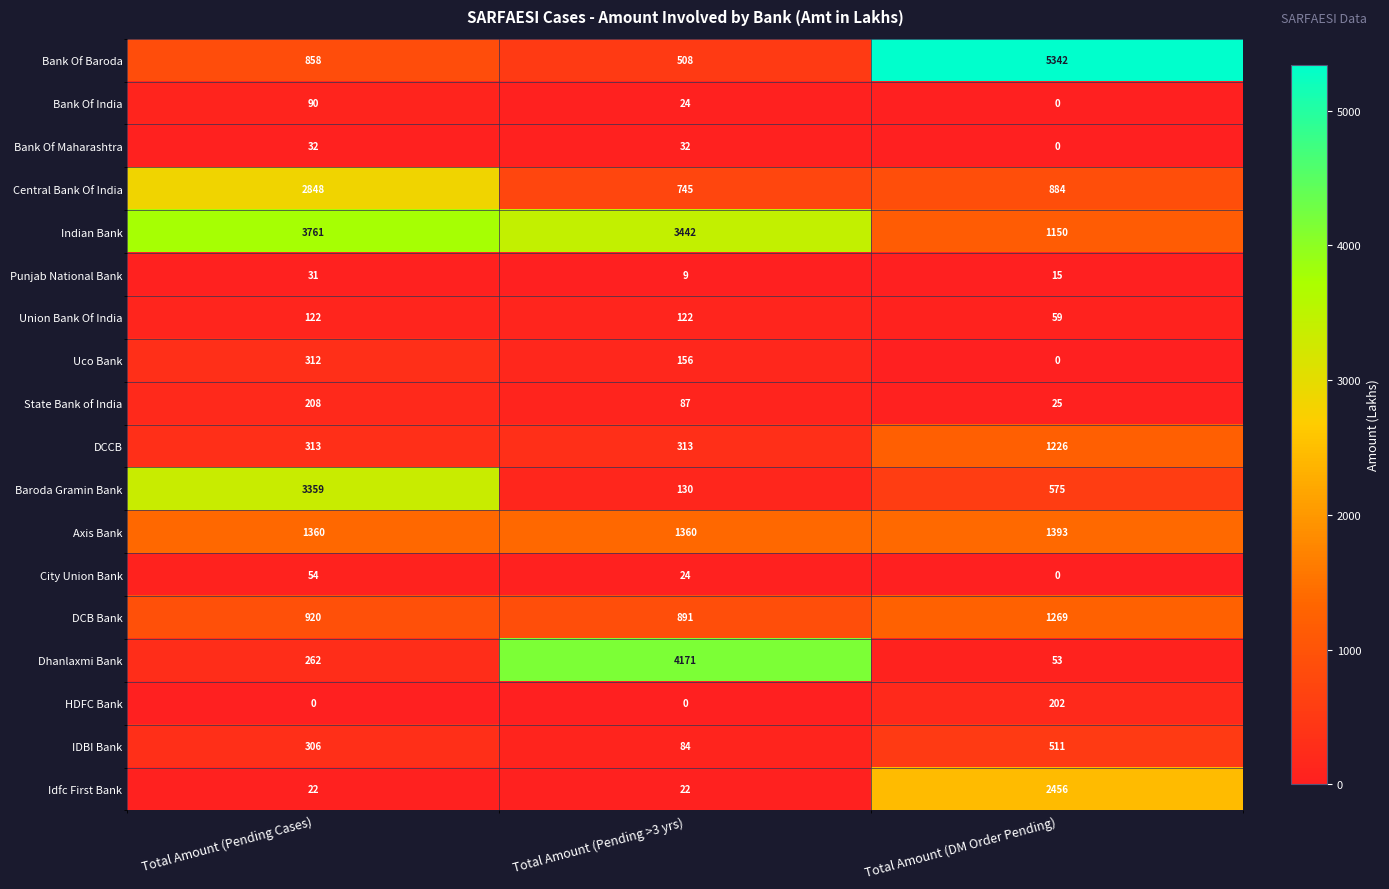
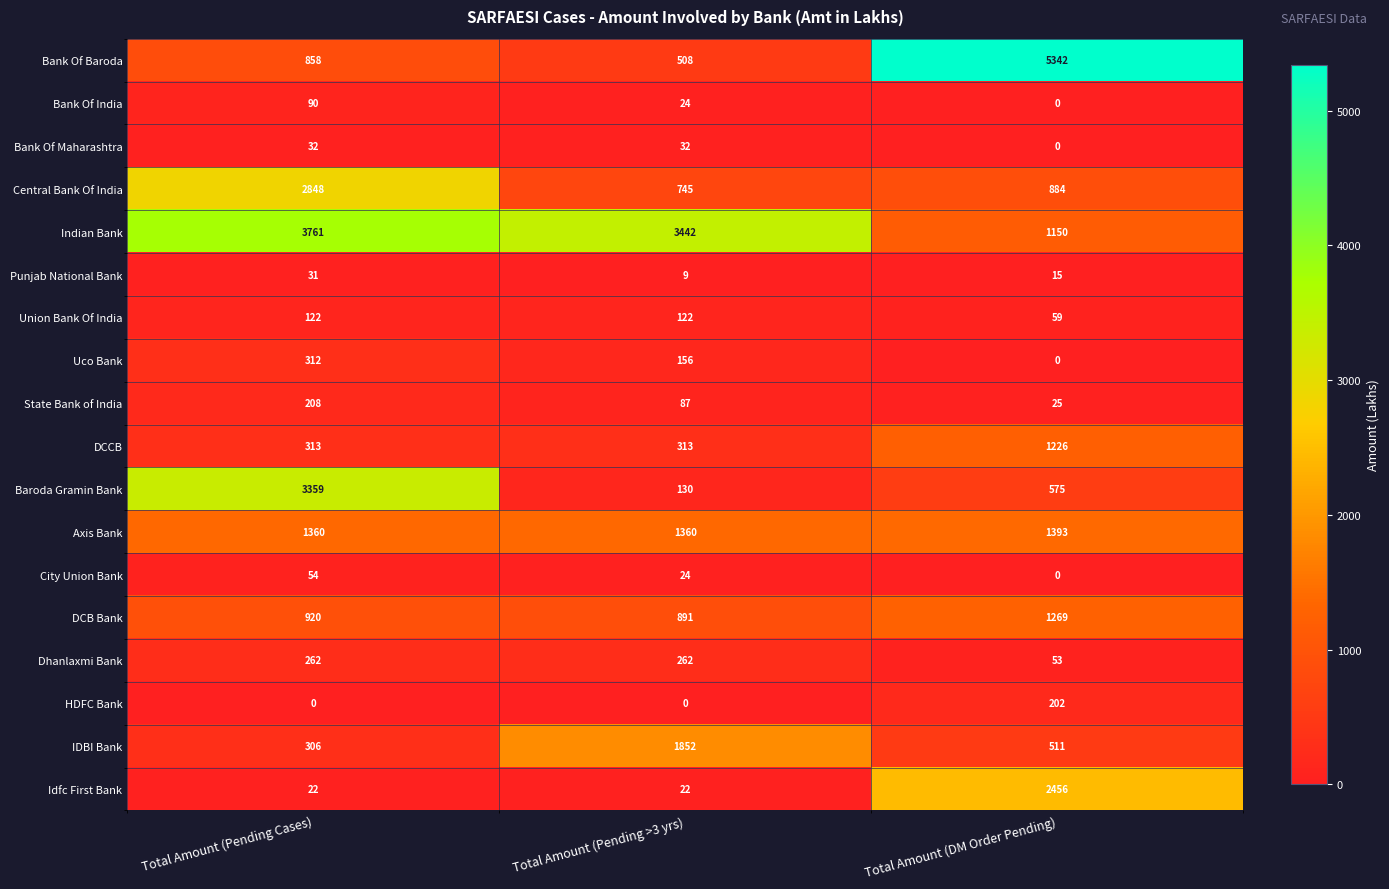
  {
    "Bank Of Baroda": {
      "Total Amount (Pending Cases)": 858,
      "Total Amount (Pending >3 yrs)": 508,
      "Total Amount (DM Order Pending)": 5342
    },
    "Bank Of India": {
      "Total Amount (Pending Cases)": 90,
      "Total Amount (Pending >3 yrs)": 24,
      "Total Amount (DM Order Pending)": 0
    },
    "Bank Of Maharashtra": {
      "Total Amount (Pending Cases)": 32,
      "Total Amount (Pending >3 yrs)": 32,
      "Total Amount (DM Order Pending)": 0
    },
    "Central Bank Of India": {
      "Total Amount (Pending Cases)": 2848,
      "Total Amount (Pending >3 yrs)": 745,
      "Total Amount (DM Order Pending)": 884
    },
    "Indian Bank": {
      "Total Amount (Pending Cases)": 3761,
      "Total Amount (Pending >3 yrs)": 3442,
      "Total Amount (DM Order Pending)": 1150
    },
    "Punjab National Bank": {
      "Total Amount (Pending Cases)": 31,
      "Total Amount (Pending >3 yrs)": 9,
      "Total Amount (DM Order Pending)": 15
    },
    "Union Bank Of India": {
      "Total Amount (Pending Cases)": 122,
      "Total Amount (Pending >3 yrs)": 122,
      "Total Amount (DM Order Pending)": 59
    },
    "Uco Bank": {
      "Total Amount (Pending Cases)": 312,
      "Total Amount (Pending >3 yrs)": 156,
      "Total Amount (DM Order Pending)": 0
    },
    "State Bank of India": {
      "Total Amount (Pending Cases)": 208,
      "Total Amount (Pending >3 yrs)": 87,
      "Total Amount (DM Order Pending)": 25
    },
    "DCCB": {
      "Total Amount (Pending Cases)": 313,
      "Total Amount (Pending >3 yrs)": 313,
      "Total Amount (DM Order Pending)": 1226
    },
    "Baroda Gramin Bank": {
      "Total Amount (Pending Cases)": 3359,
      "Total Amount (Pending >3 yrs)": 130,
      "Total Amount (DM Order Pending)": 575
    },
    "Axis Bank": {
      "Total Amount (Pending Cases)": 1360,
      "Total Amount (Pending >3 yrs)": 1360,
      "Total Amount (DM Order Pending)": 1393
    },
    "City Union Bank": {
      "Total Amount (Pending Cases)": 54,
      "Total Amount (Pending >3 yrs)": 24,
      "Total Amount (DM Order Pending)": 0
    },
    "DCB Bank": {
      "Total Amount (Pending Cases)": 920,
      "Total Amount (Pending >3 yrs)": 891,
      "Total Amount (DM Order Pending)": 1269
    },
    "Dhanlaxmi Bank": {
      "Total Amount (Pending Cases)": 262,
-     "Total Amount (Pending >3 yrs)": 4171,
+     "Total Amount (Pending >3 yrs)": 262,
      "Total Amount (DM Order Pending)": 53
    },
    "HDFC Bank": {
      "Total Amount (Pending Cases)": 0,
      "Total Amount (Pending >3 yrs)": 0,
      "Total Amount (DM Order Pending)": 202
    },
    "IDBI Bank": {
      "Total Amount (Pending Cases)": 306,
-     "Total Amount (Pending >3 yrs)": 84,
+     "Total Amount (Pending >3 yrs)": 1852,
      "Total Amount (DM Order Pending)": 511
    },
    "Idfc First Bank": {
      "Total Amount (Pending Cases)": 22,
      "Total Amount (Pending >3 yrs)": 22,
      "Total Amount (DM Order Pending)": 2456
    }
  }
